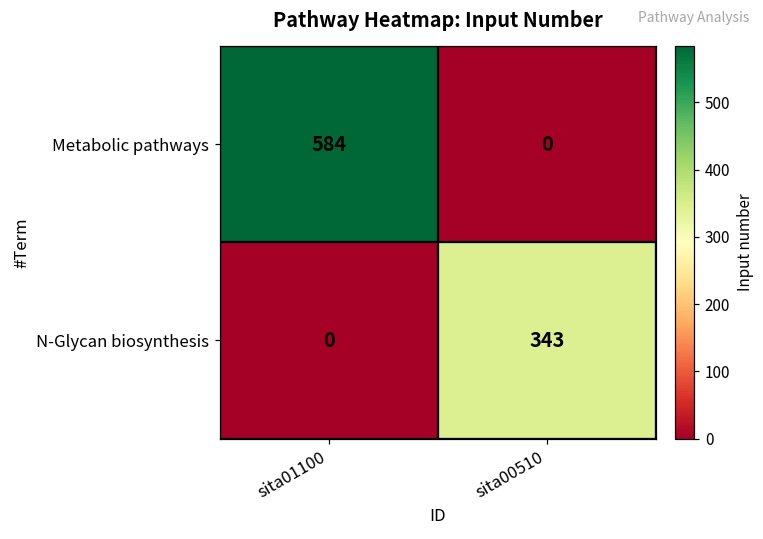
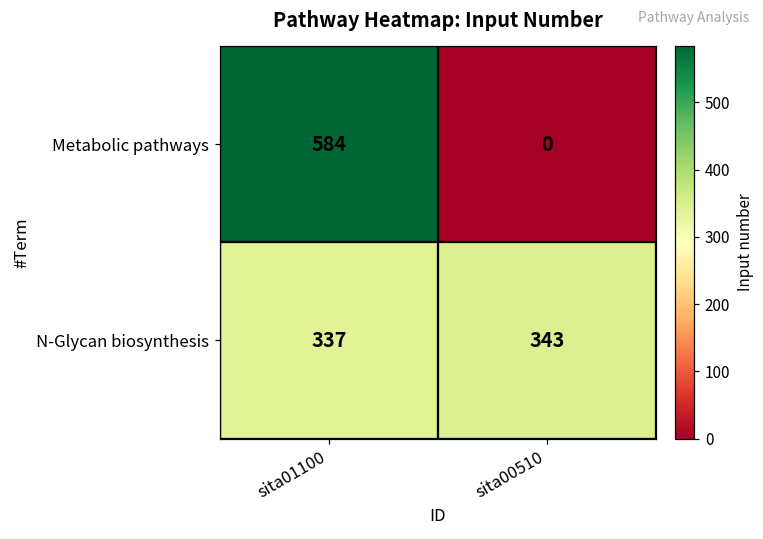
  {
    "Metabolic pathways": {
      "sita01100": 584,
      "sita00510": 0
    },
    "N-Glycan biosynthesis": {
-     "sita01100": 0,
+     "sita01100": 337,
      "sita00510": 343
    }
  }
